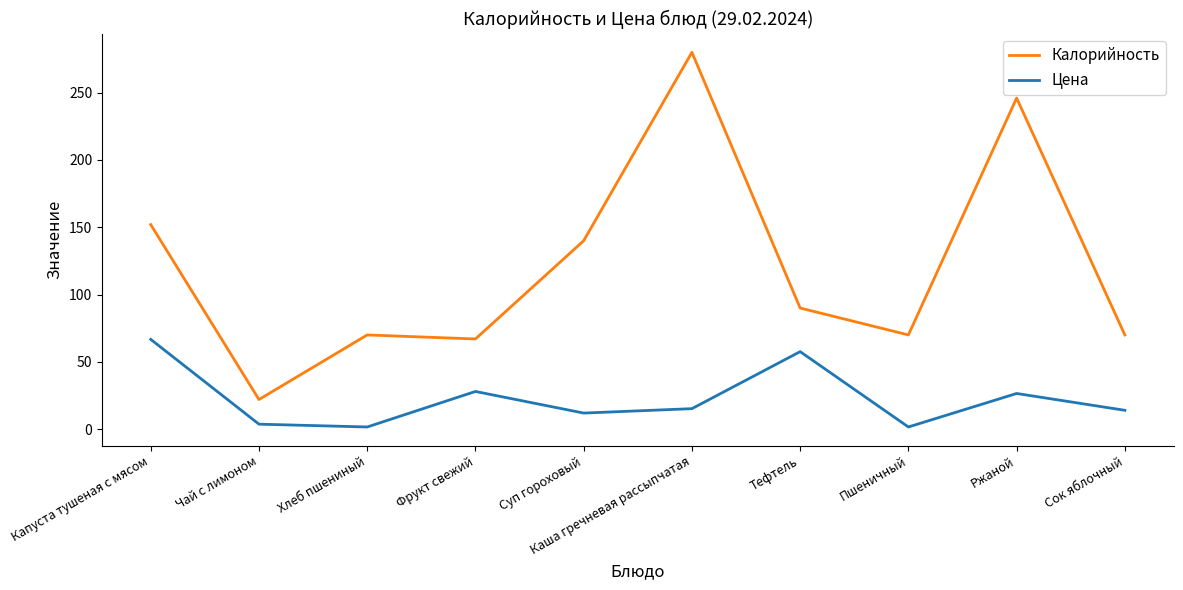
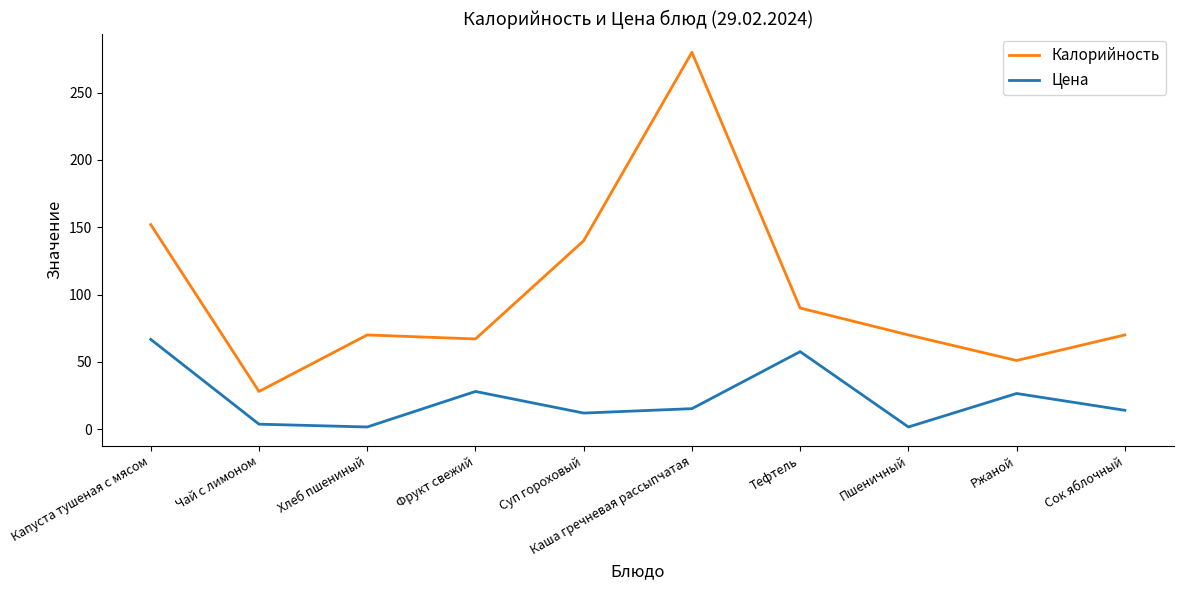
  {
    "Калорийность": {
      "Капуста тушеная с мясом": 152,
-     "Чай с лимоном": 22,
+     "Чай с лимоном": 28,
      "Хлеб пшениный": 70,
      "Фрукт свежий": 67,
      "Суп гороховый": 140,
      "Каша гречневая рассыпчатая": 280,
      "Тефтель": 90,
      "Пшеничный": 70,
-     "Ржаной": 246,
+     "Ржаной": 51,
      "Сок яблочный": 70
    },
    "Цена": {
      "Капуста тушеная с мясом": 67,
      "Чай с лимоном": 4,
      "Хлеб пшениный": 2,
      "Фрукт свежий": 28,
      "Суп гороховый": 12,
      "Каша гречневая рассыпчатая": 15,
      "Тефтель": 58,
      "Пшеничный": 2,
      "Ржаной": 27,
      "Сок яблочный": 14
    }
  }
